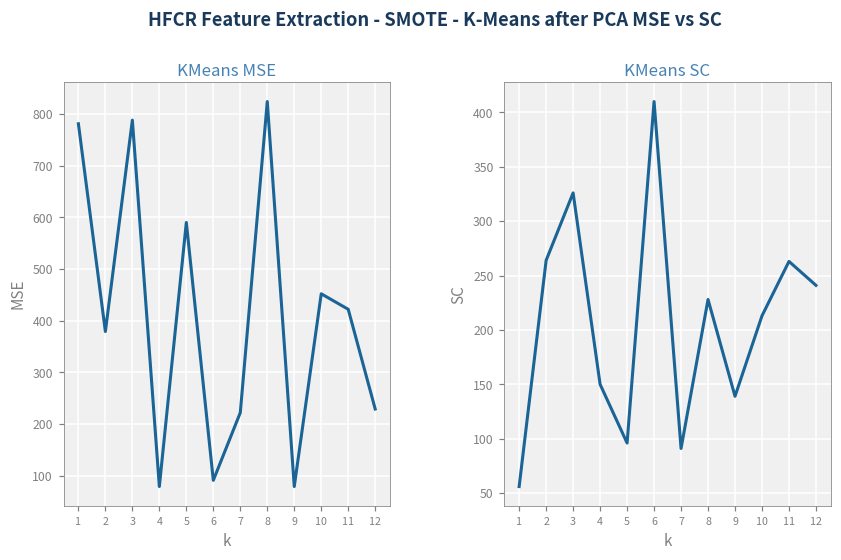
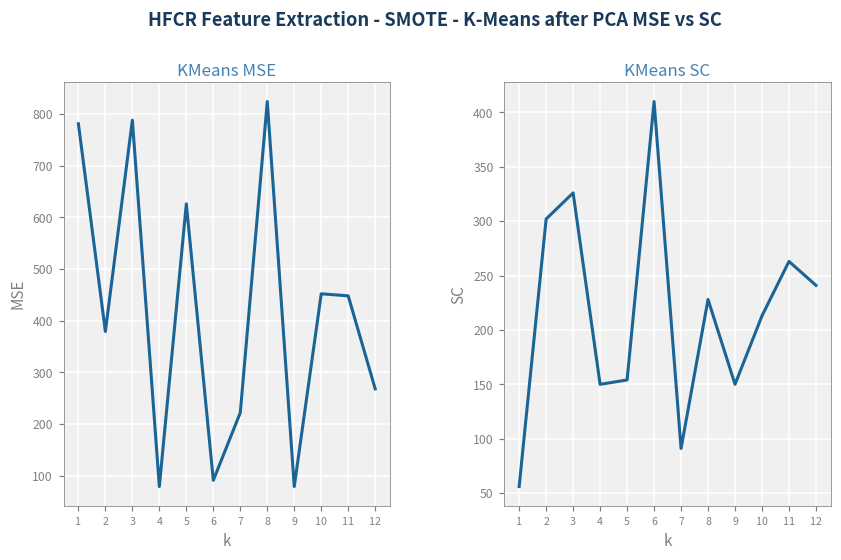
  {
    "KMeans MSE": {
      "1": 780,
      "2": 380,
      "3": 790,
      "4": 80,
-     "5": 590,
+     "5": 630,
      "6": 90,
      "7": 220,
      "8": 820,
      "9": 80,
      "10": 450,
-     "11": 420,
-     "12": 230
+     "11": 450,
+     "12": 270
    },
    "KMeans SC": {
      "1": 60,
-     "2": 260,
+     "2": 300,
      "3": 330,
      "4": 150,
-     "5": 100,
+     "5": 150,
      "6": 410,
      "7": 90,
      "8": 230,
-     "9": 140,
+     "9": 150,
      "10": 210,
      "11": 260,
      "12": 240
    }
  }
